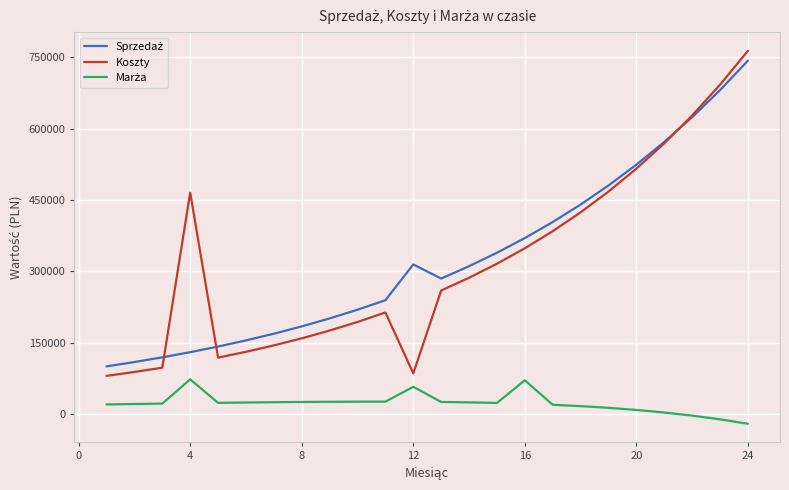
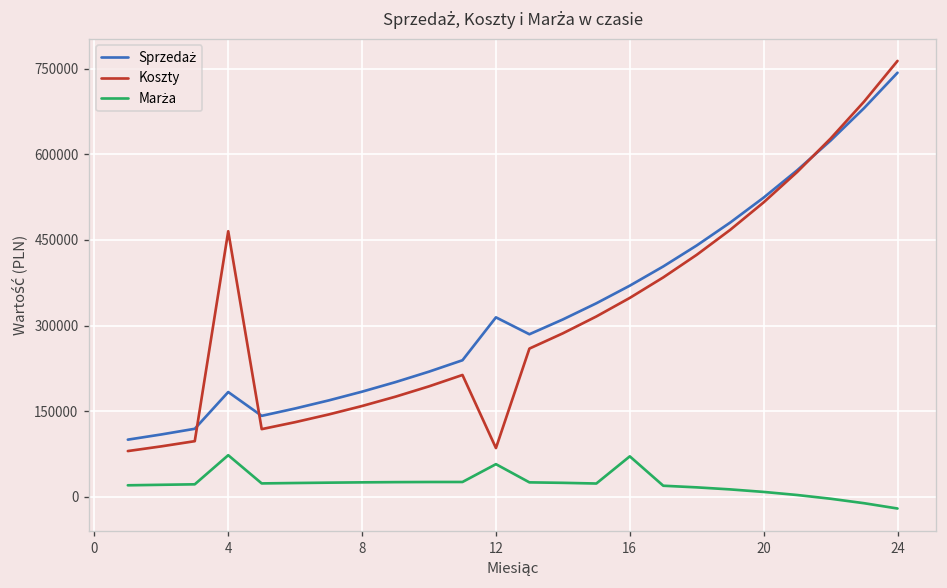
  {
    "Sprzedaż": {
-     "4": 130000,
+     "4": 180000,
      "8": 180000,
      "12": 310000,
      "16": 370000,
      "20": 520000,
      "24": 740000
    },
    "Koszty": {
      "4": 470000,
      "8": 160000,
      "12": 90000,
      "16": 350000,
      "20": 520000,
      "24": 760000
    },
    "Marża": {
      "4": 70000,
      "8": 30000,
      "12": 60000,
      "16": 70000,
      "20": 10000,
      "24": -20000
    }
  }
